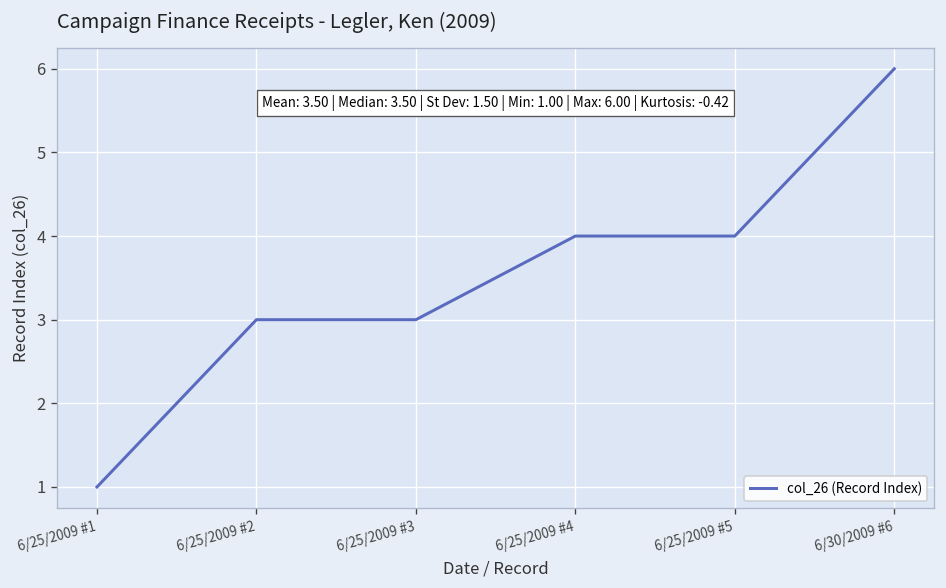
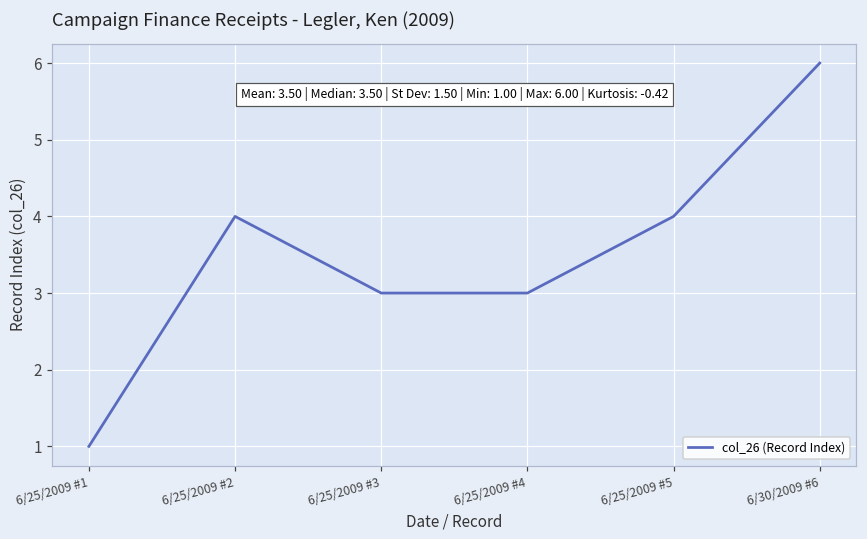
  {
    "6/25/2009 #1": 1,
-   "6/25/2009 #2": 3,
+   "6/25/2009 #2": 4,
    "6/25/2009 #3": 3,
-   "6/25/2009 #4": 4,
+   "6/25/2009 #4": 3,
    "6/25/2009 #5": 4,
    "6/30/2009 #6": 6
  }
